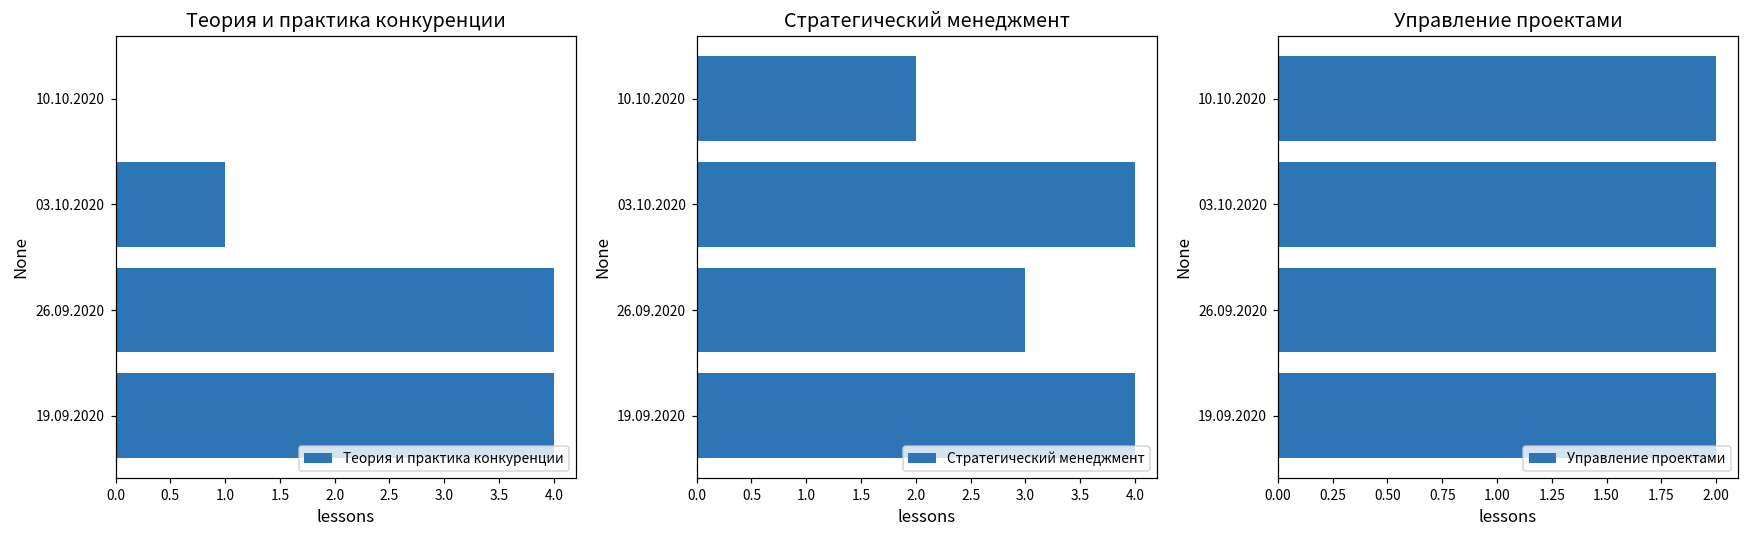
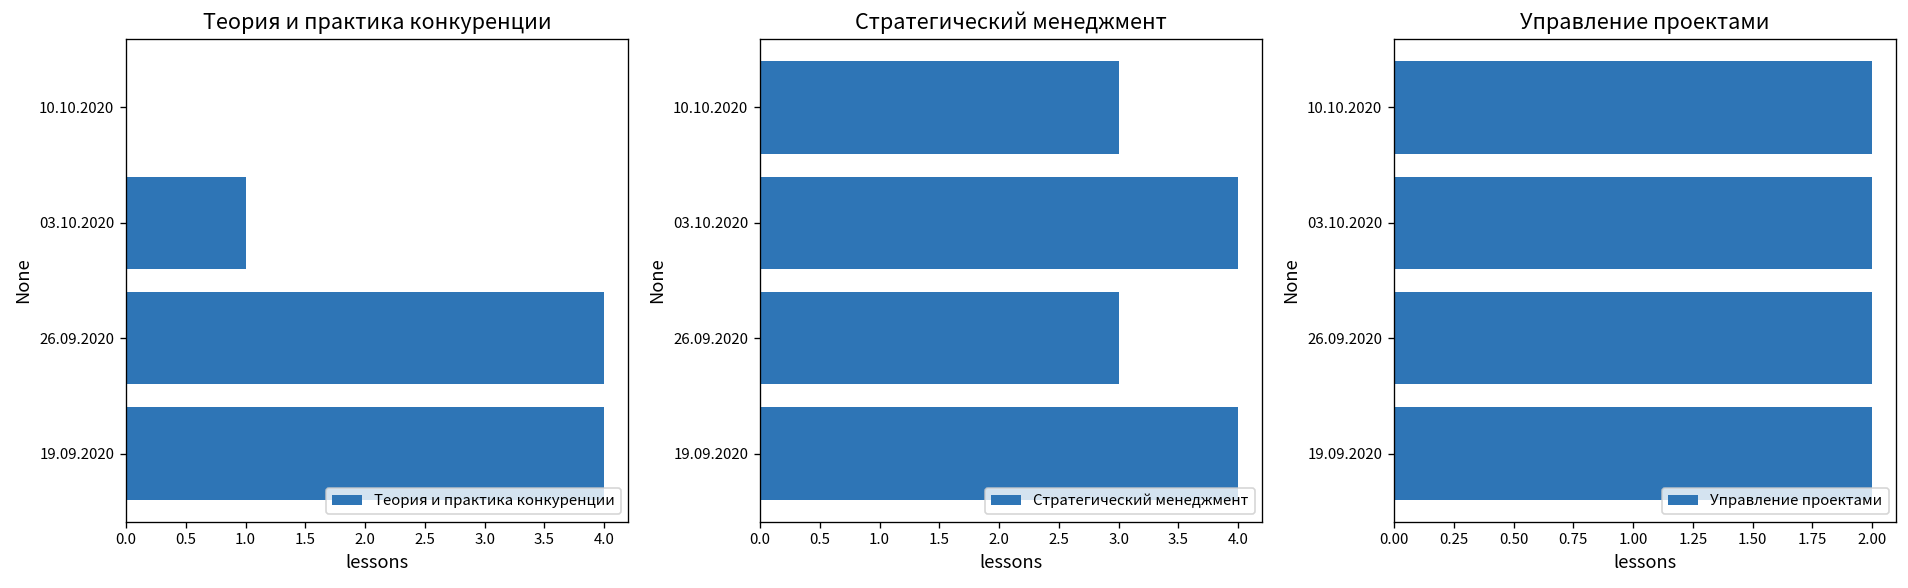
  {
    "Теория и практика конкуренции": {
      "10.10.2020": 0.0,
      "03.10.2020": 1.0,
      "26.09.2020": 4.0,
      "19.09.2020": 4.0
    },
    "Стратегический менеджмент": {
-     "10.10.2020": 2,
+     "10.10.2020": 3,
      "03.10.2020": 4,
      "26.09.2020": 3,
      "19.09.2020": 4
    },
    "Управление проектами": {
      "10.10.2020": 2.00,
      "03.10.2020": 2.00,
      "26.09.2020": 2.00,
      "19.09.2020": 2.00
    }
  }
